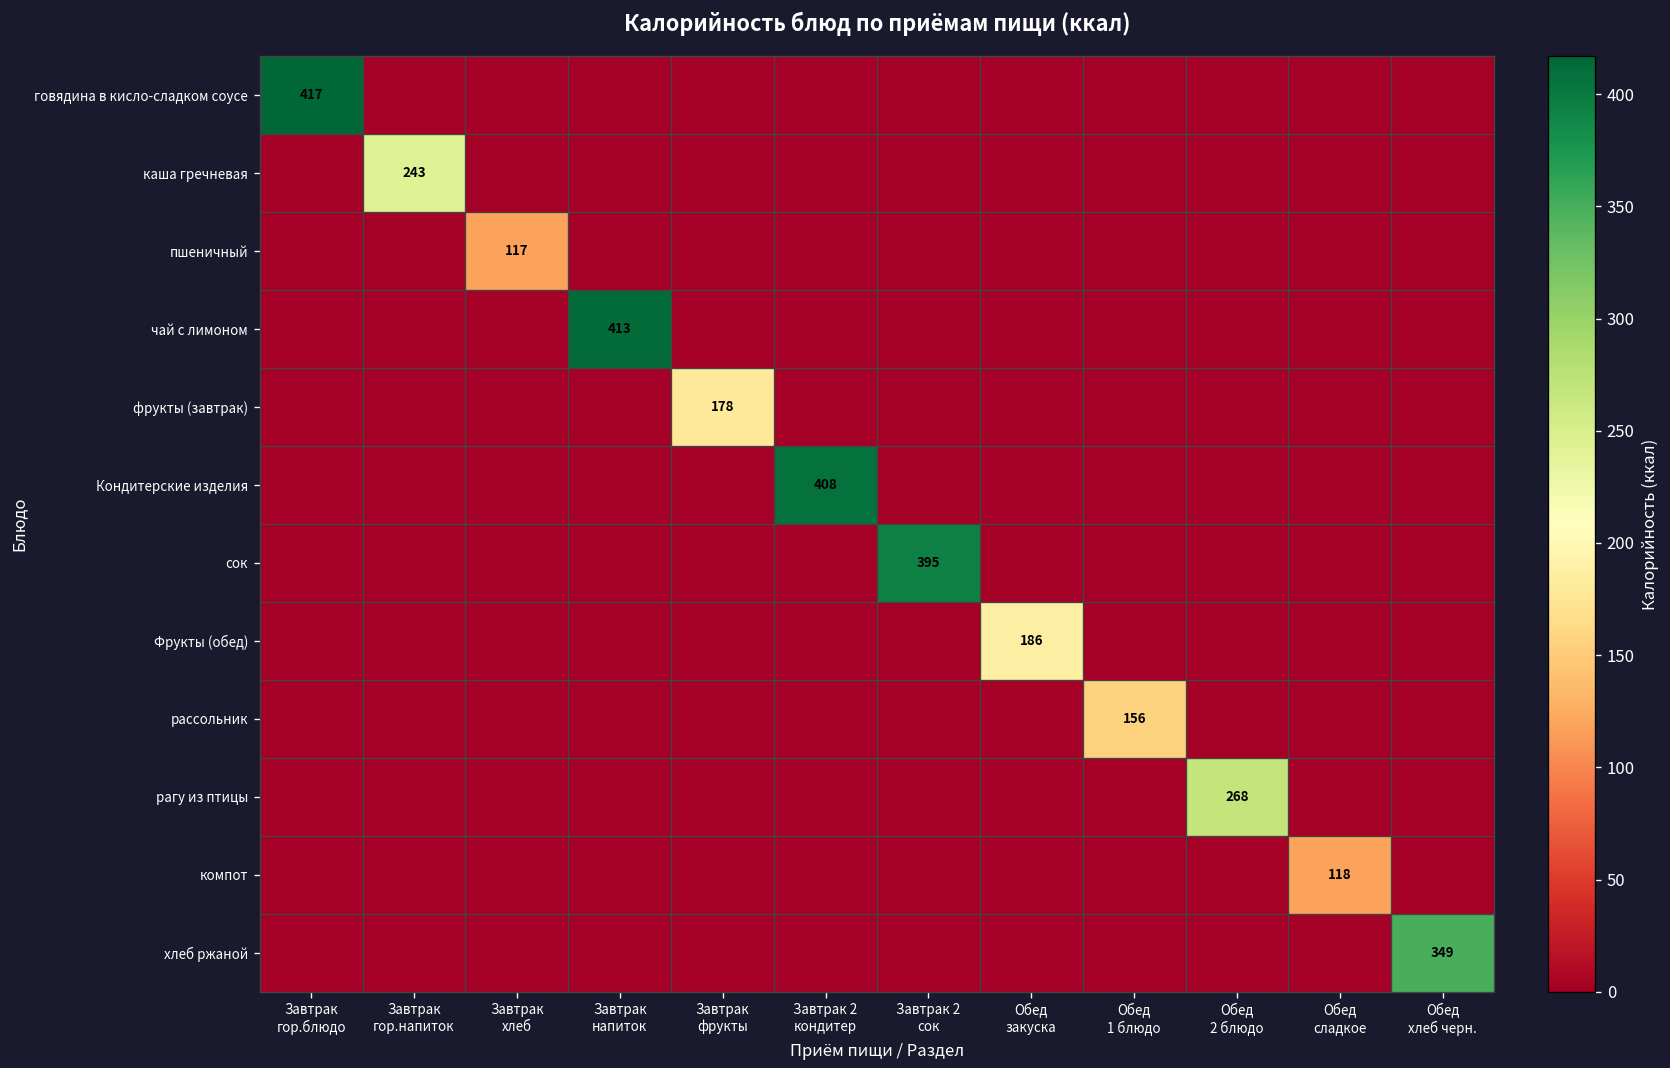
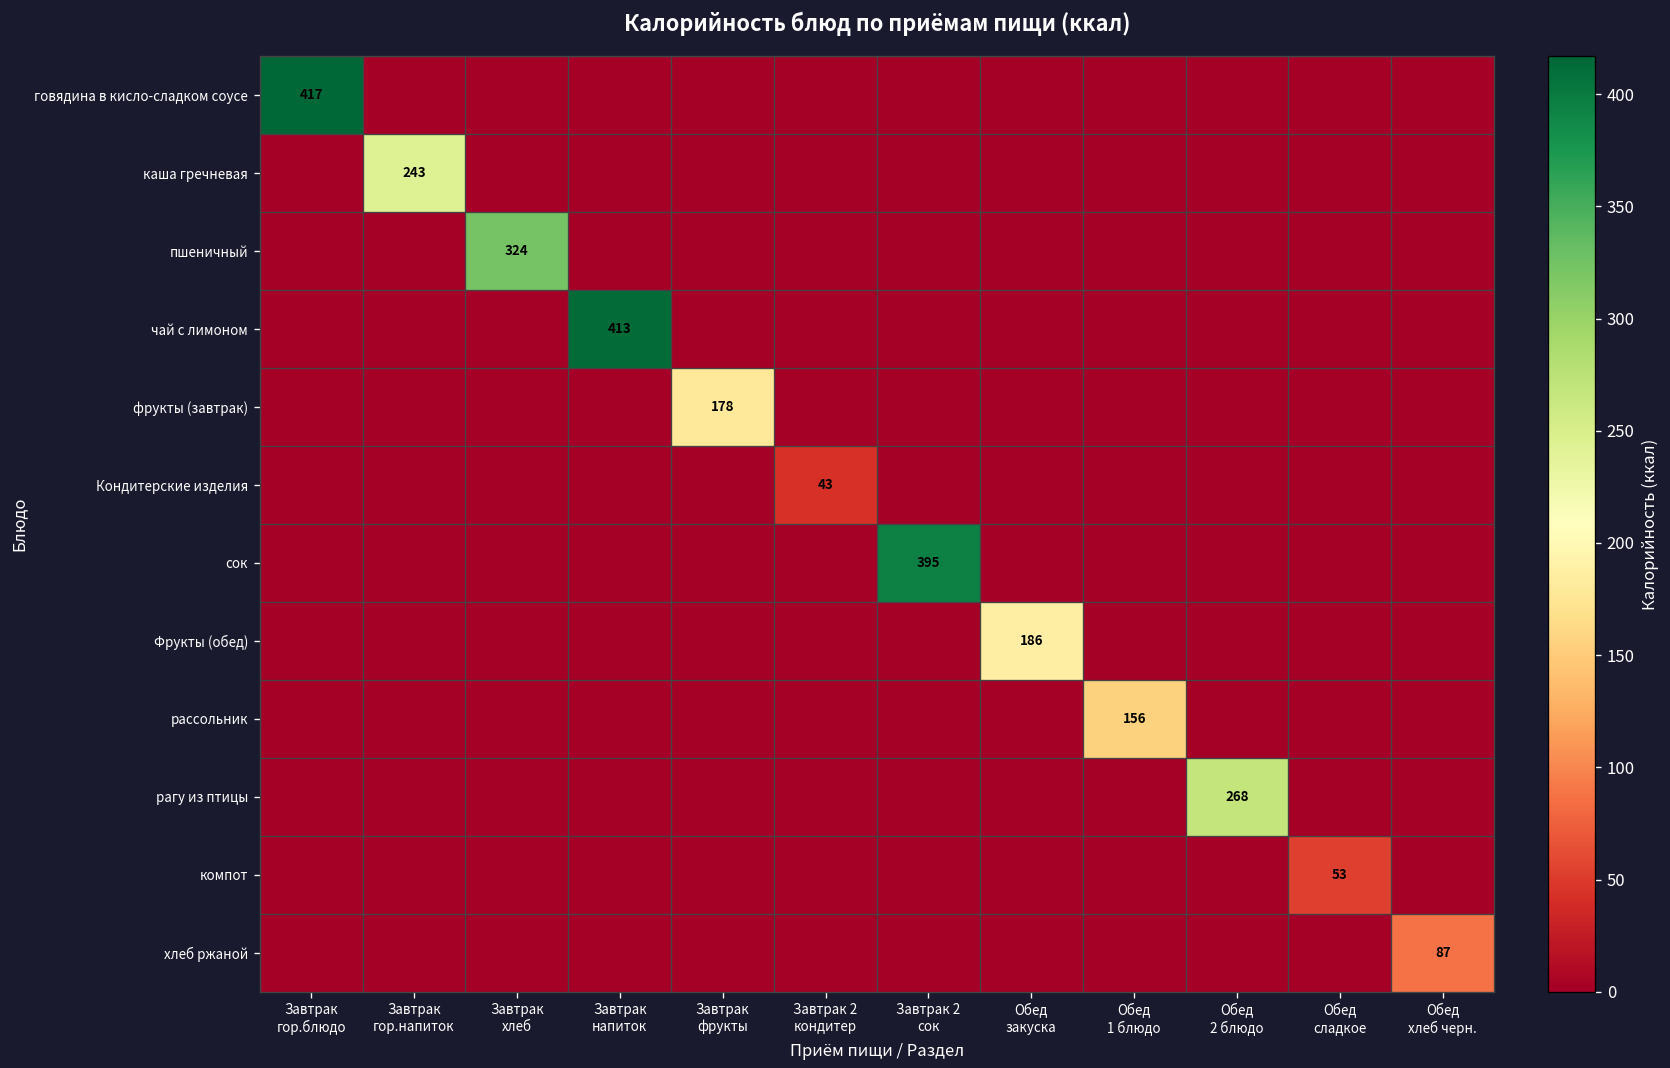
  {
    "говядина в кисло-сладком соусе": {
      "Завтрак гор.блюдо": 417
    },
    "каша гречневая": {
      "Завтрак гор.напиток": 243
    },
    "пшеничный": {
-     "Завтрак хлеб": 117
+     "Завтрак хлеб": 324
    },
    "чай с лимоном": {
      "Завтрак напиток": 413
    },
    "фрукты (завтрак)": {
      "Завтрак фрукты": 178
    },
    "Кондитерские изделия": {
-     "Завтрак 2 кондитер": 408
+     "Завтрак 2 кондитер": 43
    },
    "сок": {
      "Завтрак 2 сок": 395
    },
    "Фрукты (обед)": {
      "Обед закуска": 186
    },
    "рассольник": {
      "Обед 1 блюдо": 156
    },
    "рагу из птицы": {
      "Обед 2 блюдо": 268
    },
    "компот": {
-     "Обед сладкое": 118
+     "Обед сладкое": 53
    },
    "хлеб ржаной": {
-     "Обед хлеб черн.": 349
+     "Обед хлеб черн.": 87
    }
  }
